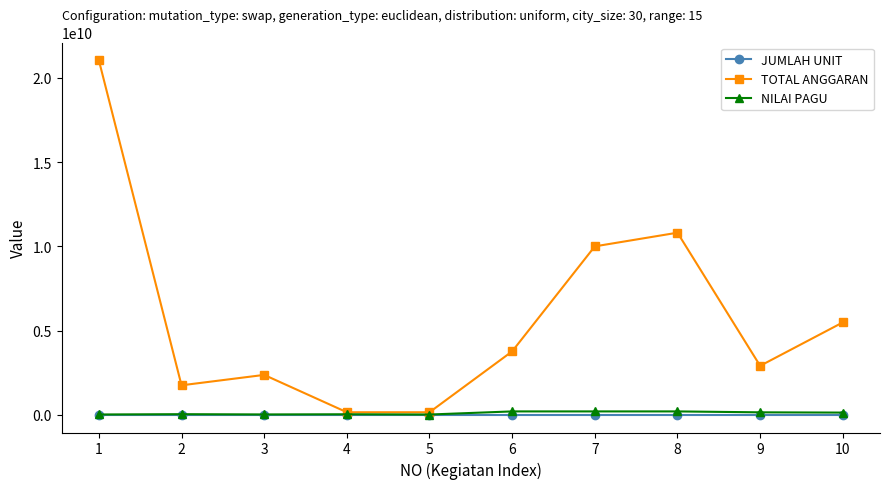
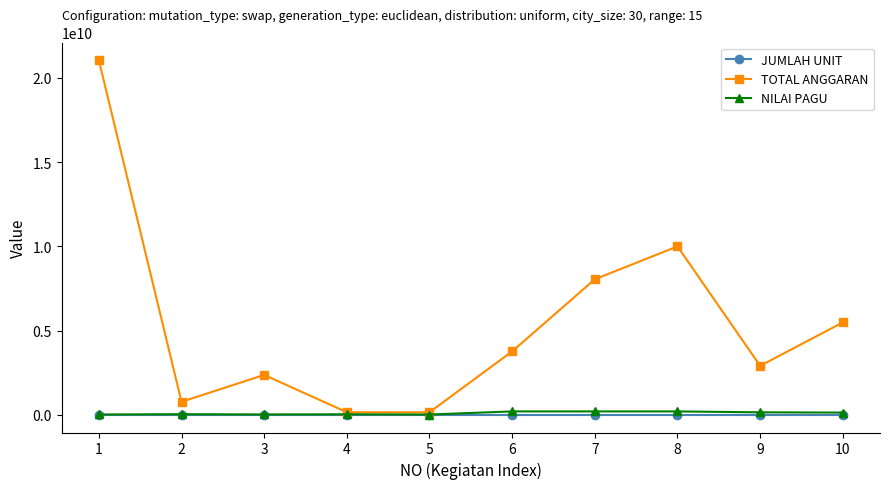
  {
    "JUMLAH UNIT": {
      "6": 0,
      "7": 0,
      "8": 0
    },
    "TOTAL ANGGARAN": {
      "1": 21100000000,
-     "2": 1800000000,
+     "2": 800000000,
      "3": 2400000000,
      "6": 3800000000,
-     "7": 10000000000,
-     "8": 10800000000,
+     "7": 8000000000,
+     "8": 10000000000,
      "9": 2900000000,
      "10": 5500000000
    },
    "NILAI PAGU": {
      "6": 200000000,
      "7": 200000000,
      "8": 200000000
    }
  }
